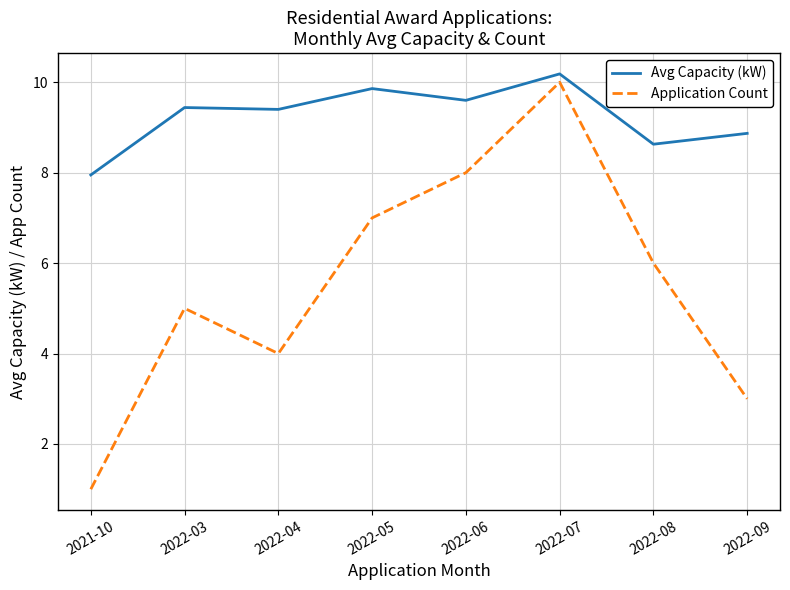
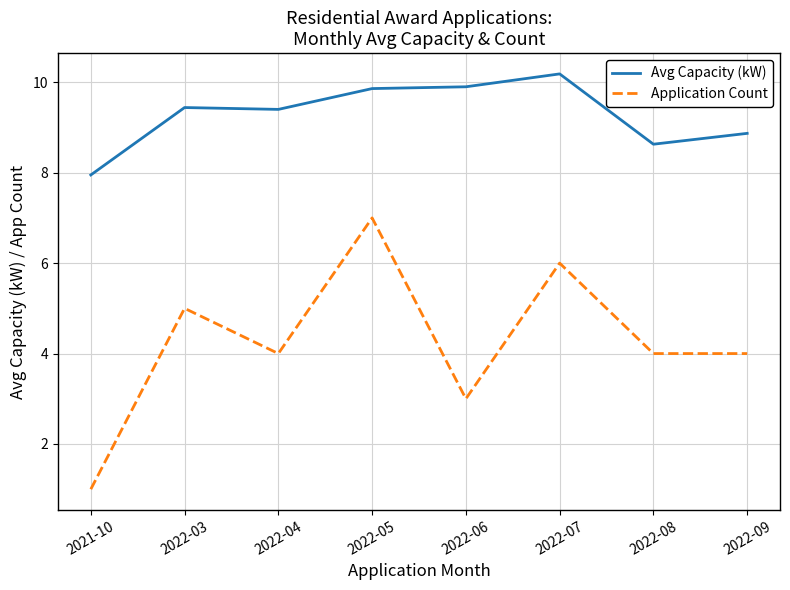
  {
    "Avg Capacity (kW)": {
      "2021-10": 8.0,
      "2022-03": 9.4,
      "2022-04": 9.4,
      "2022-05": 9.9,
-     "2022-06": 9.6,
+     "2022-06": 9.9,
      "2022-07": 10.2,
      "2022-08": 8.6,
      "2022-09": 8.9
    },
    "Application Count": {
      "2021-10": 1,
      "2022-03": 5,
      "2022-04": 4,
      "2022-05": 7,
-     "2022-06": 8,
-     "2022-07": 10,
-     "2022-08": 6,
-     "2022-09": 3
+     "2022-06": 3,
+     "2022-07": 6,
+     "2022-08": 4,
+     "2022-09": 4
    }
  }
